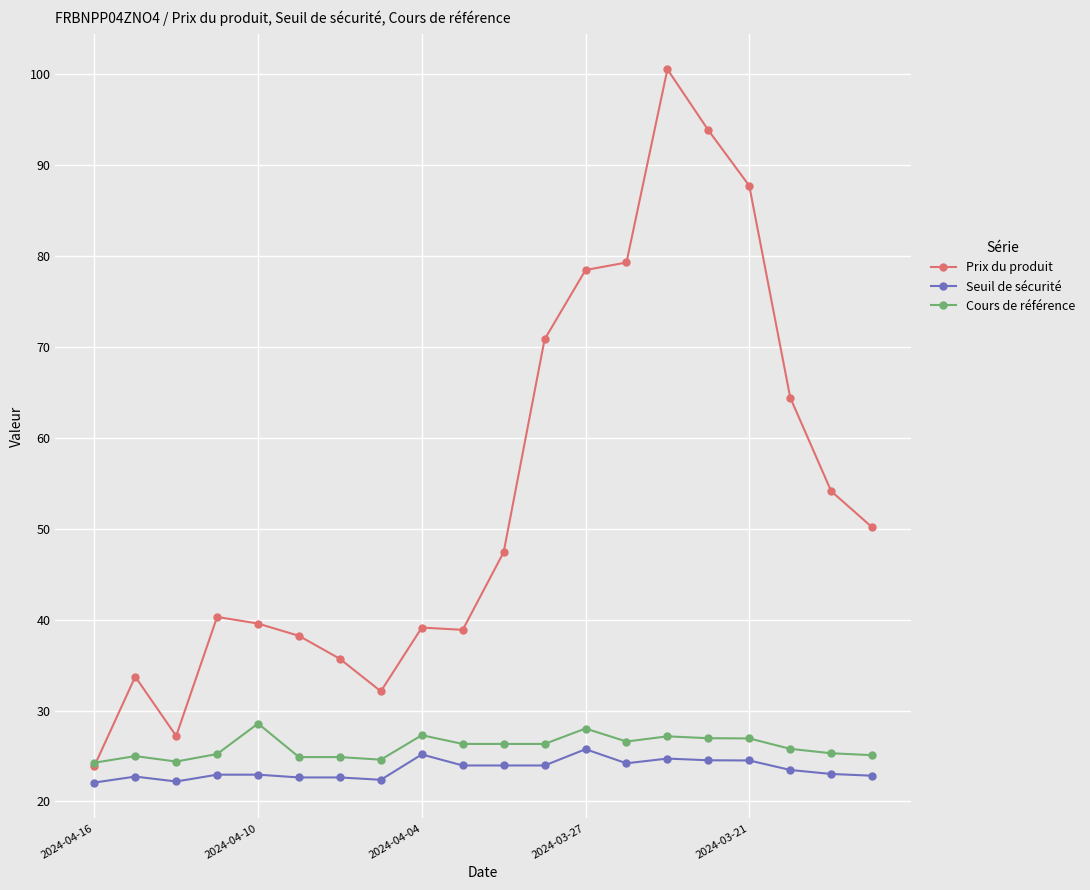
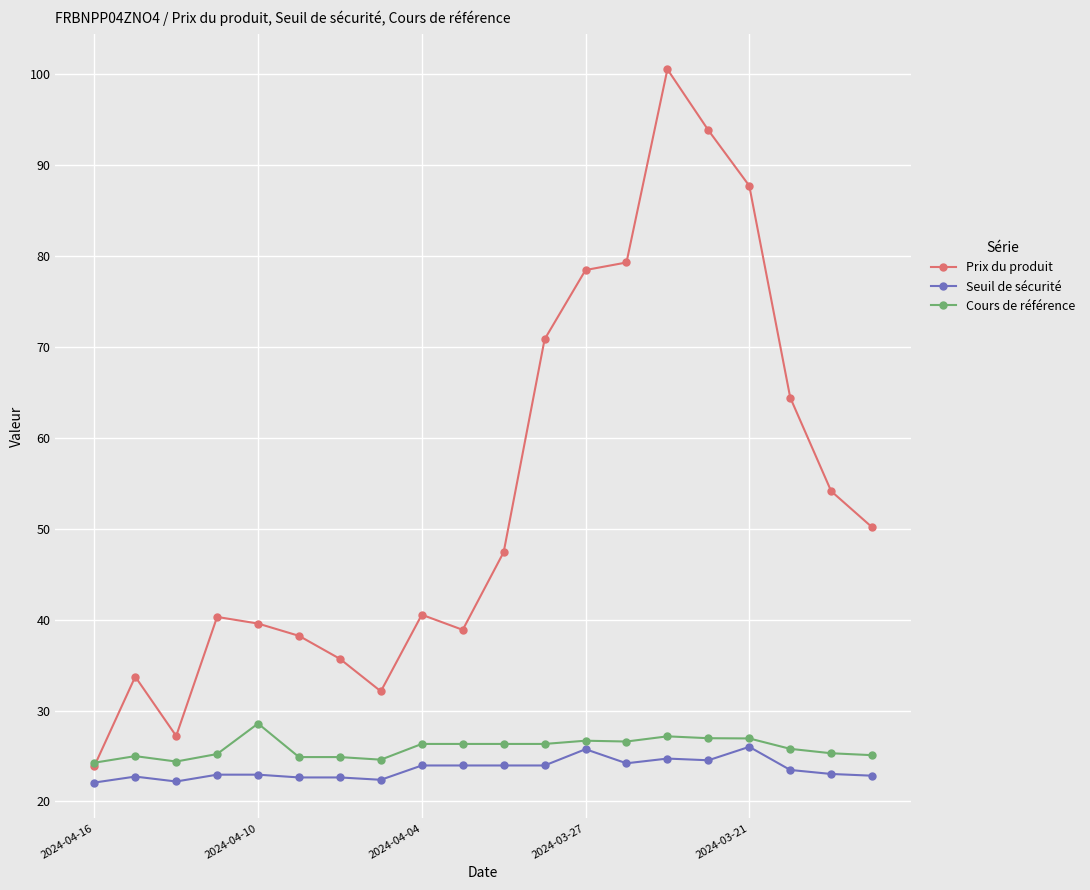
  {
    "Prix du produit": {
      "2024-04-16": 24,
      "2024-04-10": 40,
-     "2024-04-04": 39,
+     "2024-04-04": 41,
      "2024-03-27": 78,
      "2024-03-21": 88
    },
    "Seuil de sécurité": {
      "2024-04-16": 22,
      "2024-04-10": 23,
-     "2024-04-04": 25,
+     "2024-04-04": 24,
      "2024-03-27": 26,
-     "2024-03-21": 25
+     "2024-03-21": 26
    },
    "Cours de référence": {
      "2024-04-16": 24,
      "2024-04-10": 29,
-     "2024-04-04": 27,
-     "2024-03-27": 28,
+     "2024-04-04": 26,
+     "2024-03-27": 27,
      "2024-03-21": 27
    }
  }
